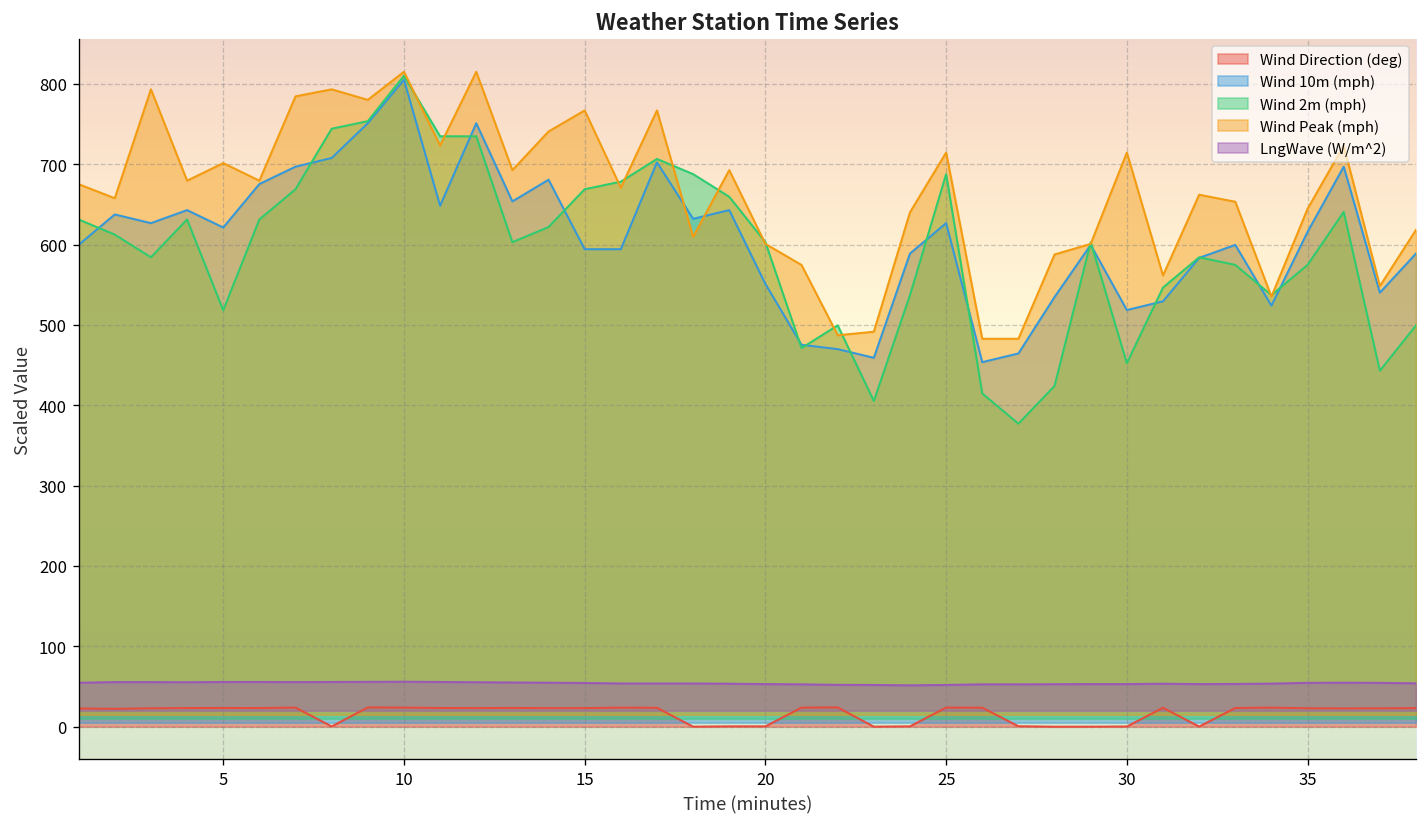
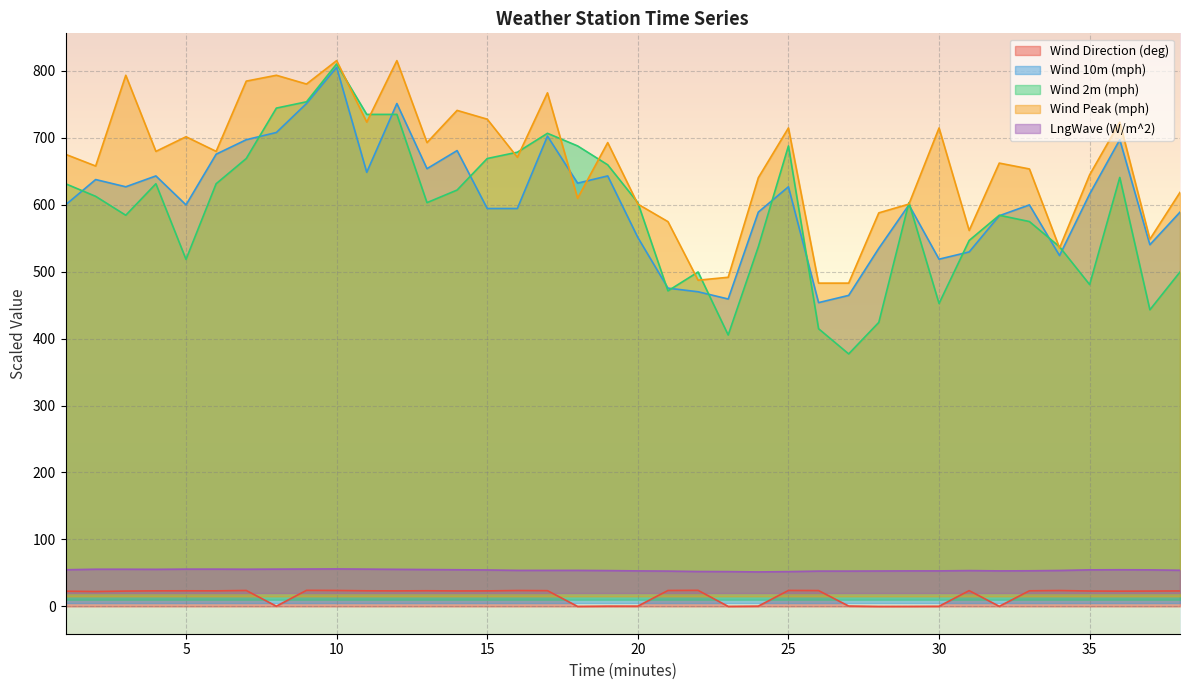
  {
    "Wind Direction (deg)": {
      "5": 20,
      "10": 20,
      "15": 20,
      "20": 0,
      "25": 20,
      "30": 0,
      "35": 20
    },
    "Wind 10m (mph)": {
-     "5": 620,
+     "5": 600,
      "10": 810,
      "15": 590,
      "20": 550,
      "25": 630,
      "30": 520,
      "35": 620
    },
    "Wind 2m (mph)": {
      "5": 520,
      "10": 810,
      "15": 670,
      "25": 690,
      "30": 450,
-     "35": 570
+     "35": 480
    },
    "Wind Peak (mph)": {
      "5": 700,
      "10": 820,
-     "15": 770,
+     "15": 730,
      "25": 710,
      "30": 710,
      "35": 640
    },
    "LngWave (W/m^2)": {
      "5": 60,
      "10": 60,
      "15": 50,
      "20": 50,
      "25": 50,
      "30": 50,
      "35": 50
    }
  }
